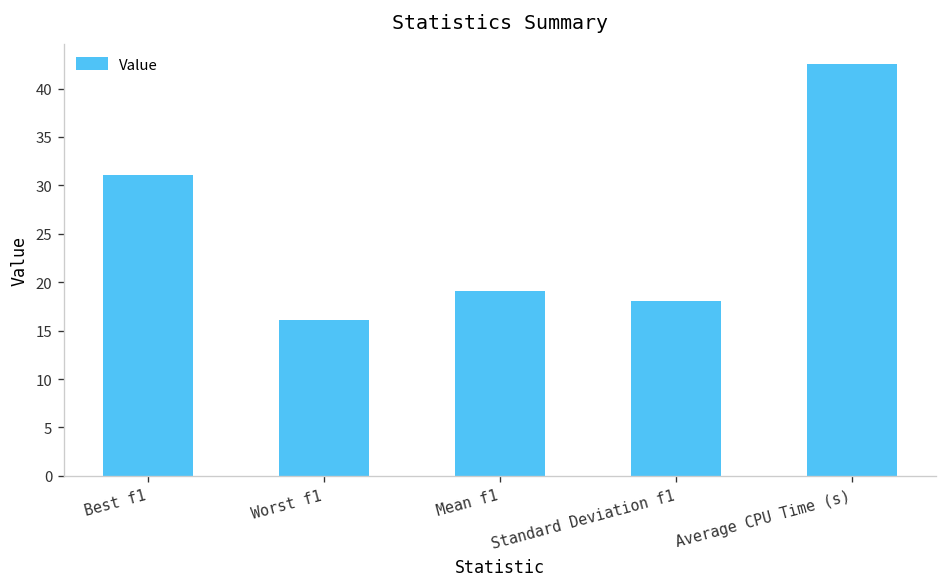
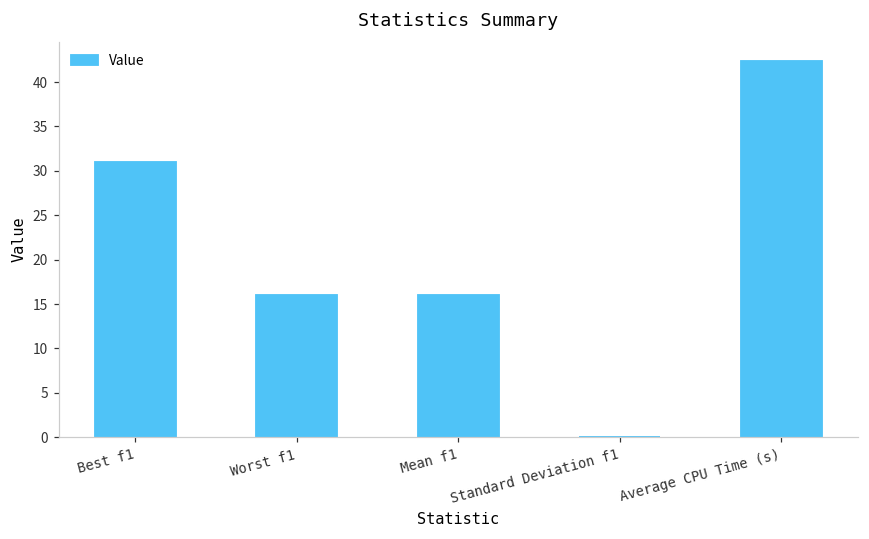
  {
    "Best f1": 31,
    "Worst f1": 16,
-   "Mean f1": 19,
-   "Standard Deviation f1": 18,
+   "Mean f1": 16,
+   "Standard Deviation f1": 0,
    "Average CPU Time (s)": 42
  }
